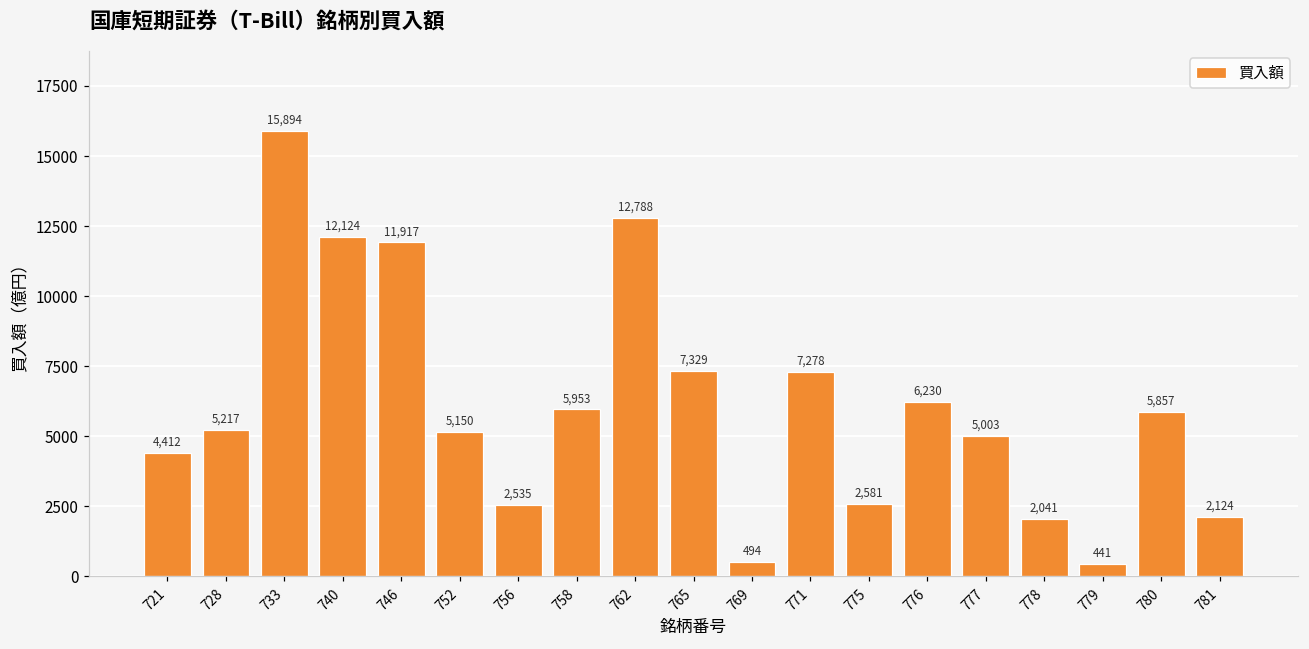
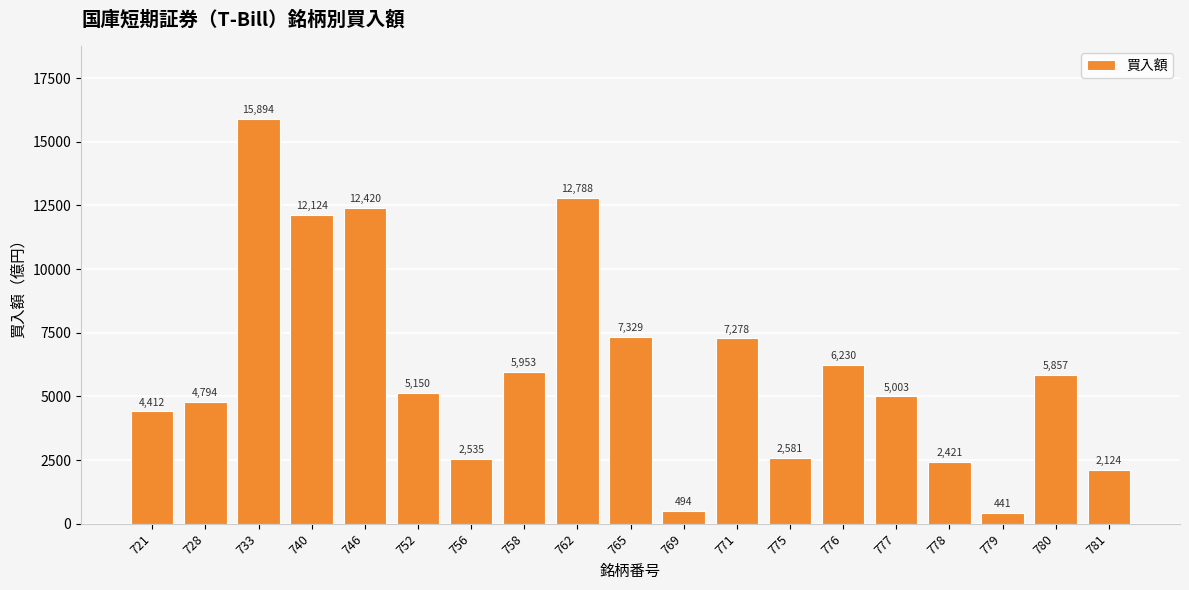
  {
    "721": "4,412",
-   "728": "5,217",
+   "728": "4,794",
    "733": "15,894",
    "740": "12,124",
-   "746": "11,917",
+   "746": "12,420",
    "752": "5,150",
    "756": "2,535",
    "758": "5,953",
    "762": "12,788",
    "765": "7,329",
    "769": "494",
    "771": "7,278",
    "775": "2,581",
    "776": "6,230",
    "777": "5,003",
-   "778": "2,041",
+   "778": "2,421",
    "779": "441",
    "780": "5,857",
    "781": "2,124"
  }
